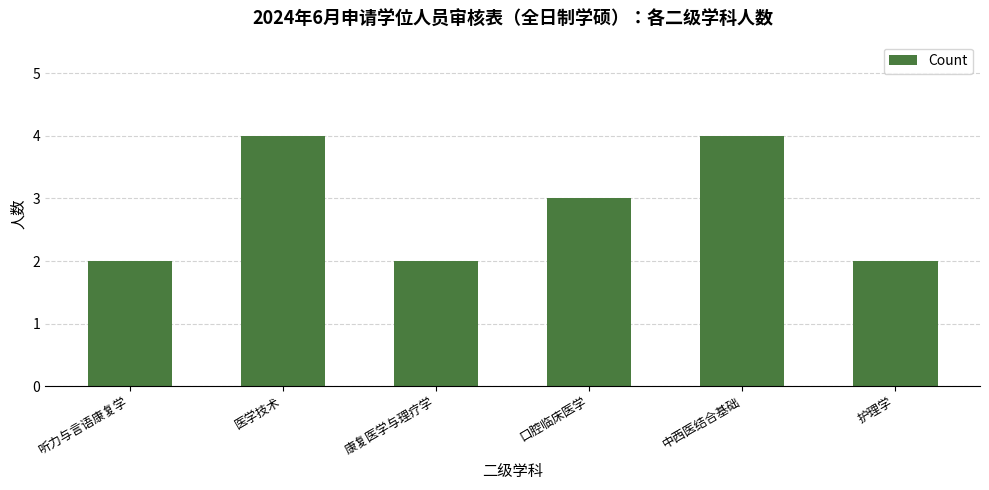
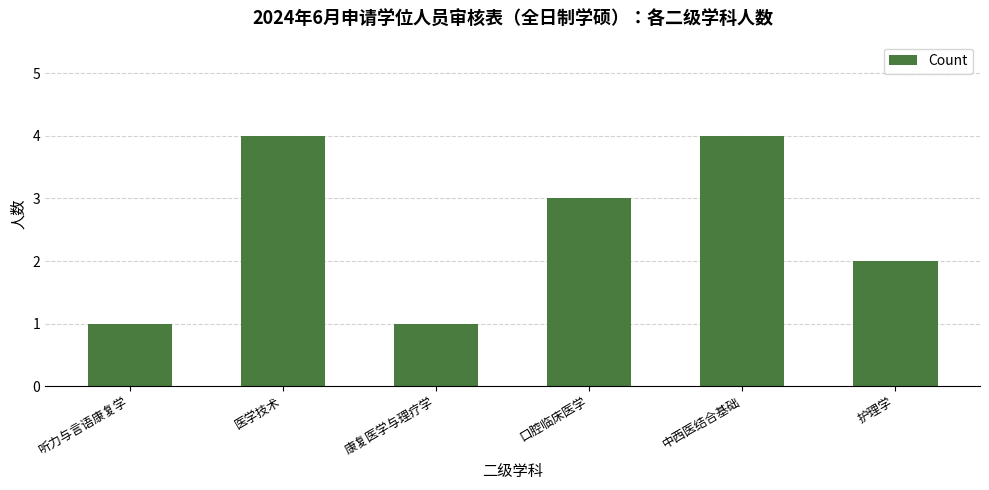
  {
-   "听力与言语康复学": 2,
+   "听力与言语康复学": 1,
    "医学技术": 4,
-   "康复医学与理疗学": 2,
+   "康复医学与理疗学": 1,
    "口腔临床医学": 3,
    "中西医结合基础": 4,
    "护理学": 2
  }
